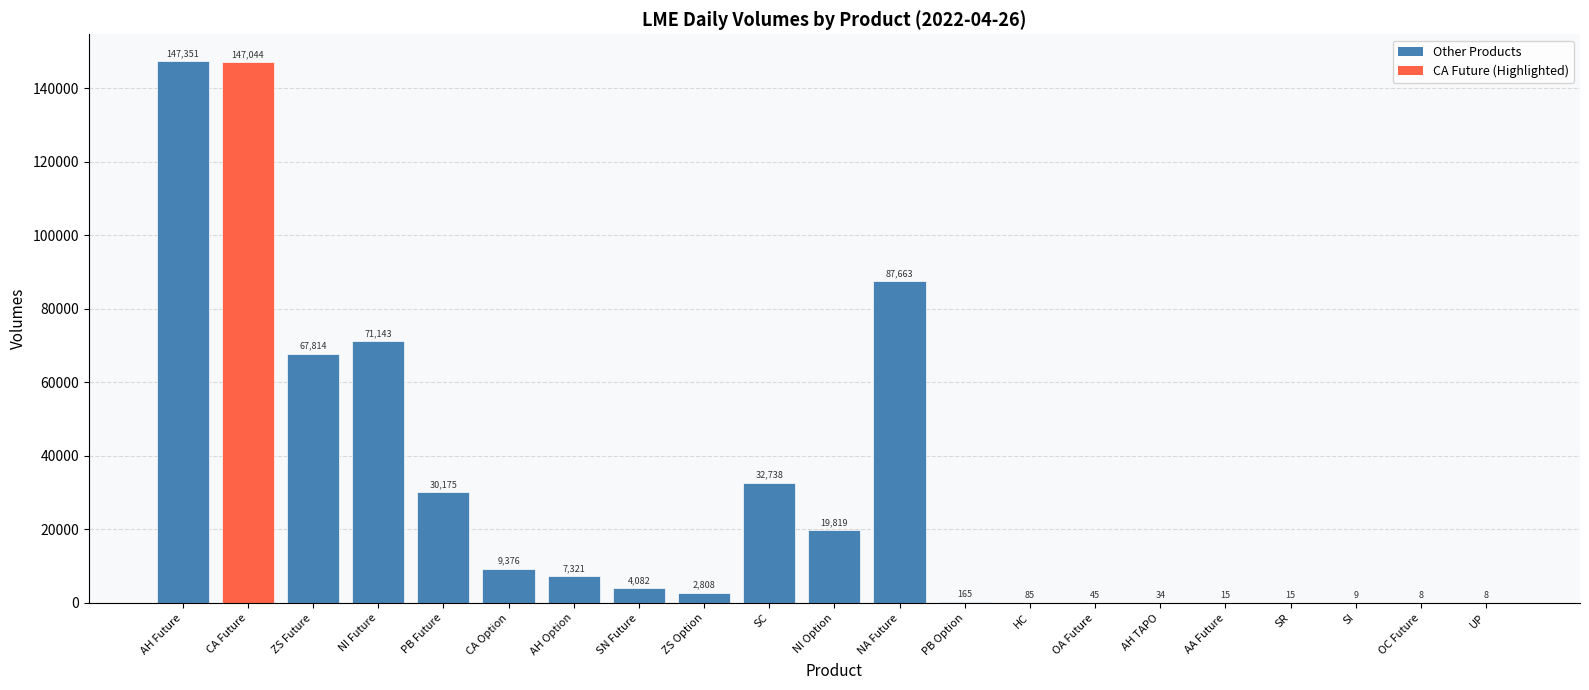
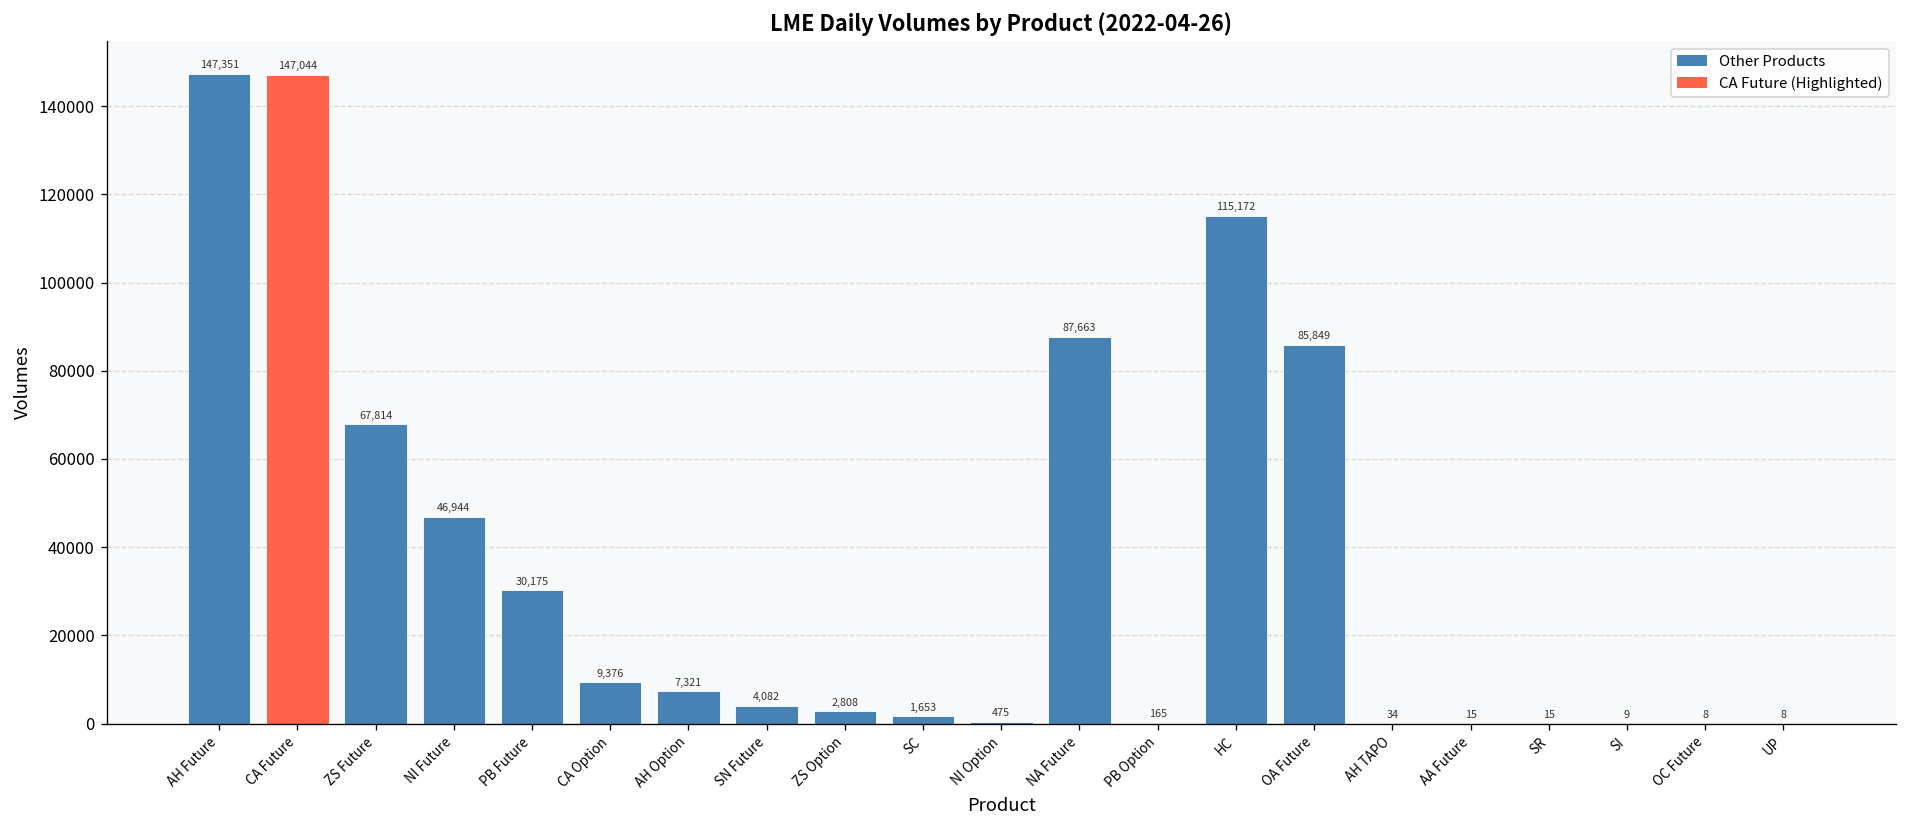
  {
    "AH Future": "147,351",
    "CA Future": "147,044",
    "ZS Future": "67,814",
-   "NI Future": "71,143",
+   "NI Future": "46,944",
    "PB Future": "30,175",
    "CA Option": "9,376",
    "AH Option": "7,321",
    "SN Future": "4,082",
    "ZS Option": "2,808",
-   "SC": "32,738",
-   "NI Option": "19,819",
+   "SC": "1,653",
+   "NI Option": "475",
    "NA Future": "87,663",
    "PB Option": "165",
-   "HC": "85",
-   "OA Future": "45",
+   "HC": "115,172",
+   "OA Future": "85,849",
    "AH TAPO": "34",
    "AA Future": "15",
    "SR": "15",
    "SI": "9",
    "OC Future": "8",
    "UP": "8"
  }
